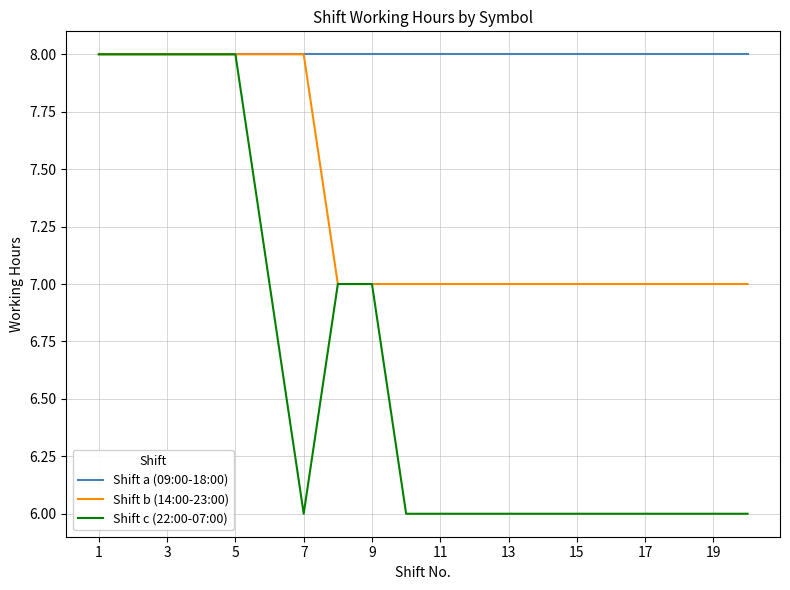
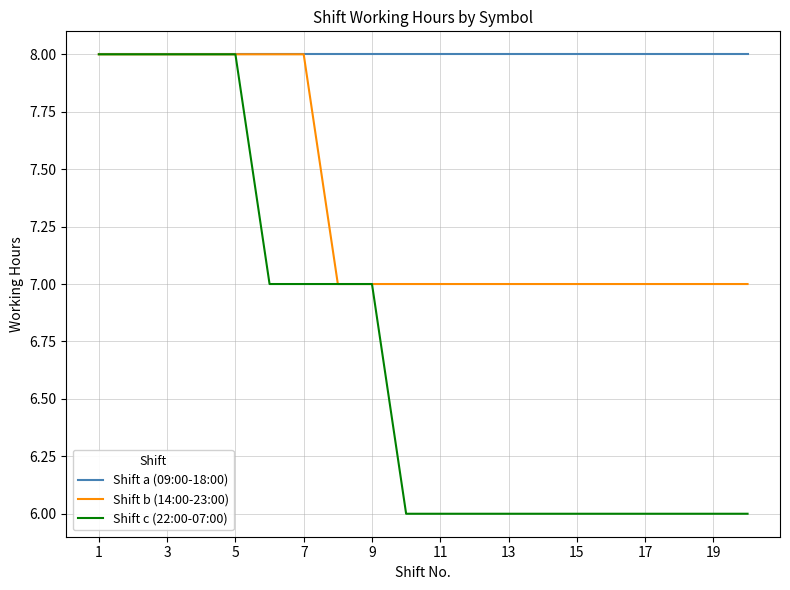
  {
    "Shift a (09:00-18:00)": {
      "9": 8,
      "11": 8,
      "13": 8,
      "15": 8,
      "17": 8,
      "19": 8
    },
    "Shift b (14:00-23:00)": {
      "11": 7,
      "13": 7,
      "15": 7,
      "17": 7,
      "19": 7
    },
    "Shift c (22:00-07:00)": {
-     "7": 6,
+     "7": 7,
      "11": 6,
      "13": 6,
      "15": 6,
      "17": 6,
      "19": 6
    }
  }
